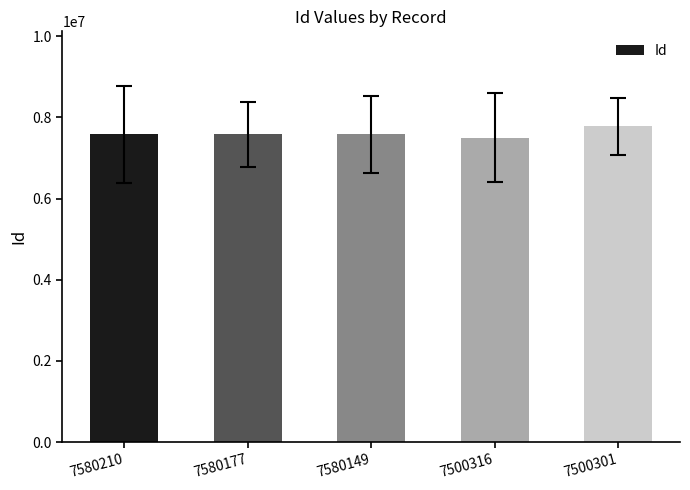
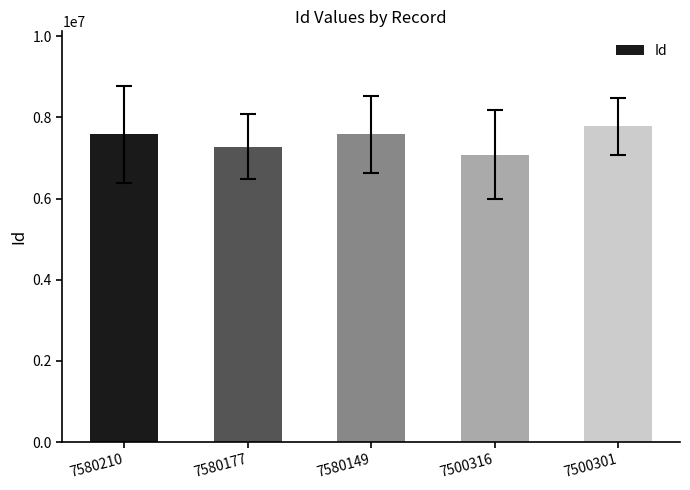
  {
    "Id": {
      "7580210": 7600000,
-     "7580177": 7600000,
+     "7580177": 7300000,
      "7580149": 7600000,
-     "7500316": 7500000,
+     "7500316": 7100000,
      "7500301": 7800000
    }
  }
